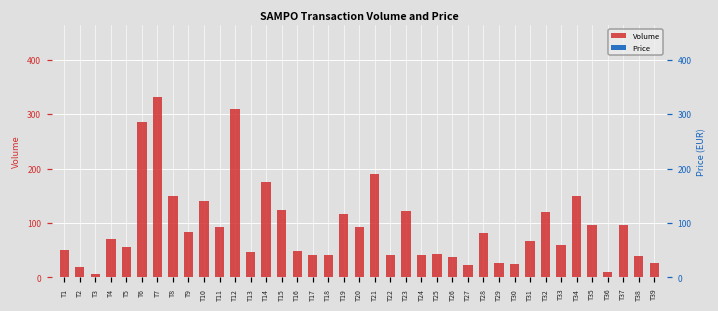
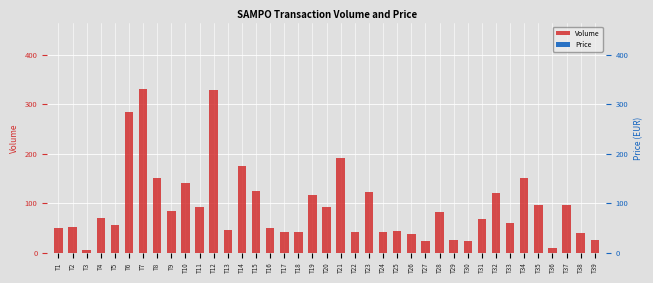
  {
    "Volume": {
      "T1": 50,
-     "T2": 20,
+     "T2": 50,
      "T3": 10,
      "T4": 70,
      "T5": 60,
      "T6": 290,
      "T7": 330,
      "T8": 150,
      "T9": 80,
      "T10": 140,
      "T11": 90,
-     "T12": 310,
+     "T12": 330,
      "T13": 50,
      "T14": 180,
      "T15": 120,
      "T16": 50,
      "T17": 40,
      "T18": 40,
      "T19": 120,
      "T20": 90,
      "T21": 190,
      "T22": 40,
      "T23": 120,
      "T24": 40,
      "T25": 40,
      "T26": 40,
      "T27": 20,
      "T28": 80,
      "T29": 30,
      "T30": 20,
      "T31": 70,
      "T32": 120,
      "T33": 60,
      "T34": 150,
      "T35": 100,
      "T36": 10,
      "T37": 100,
      "T38": 40,
      "T39": 30
    }
  }
